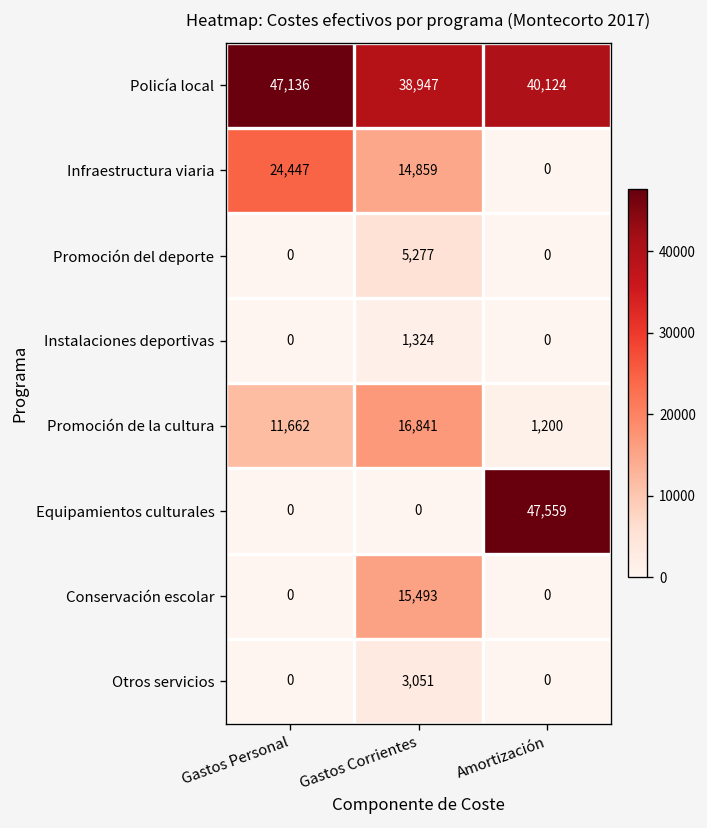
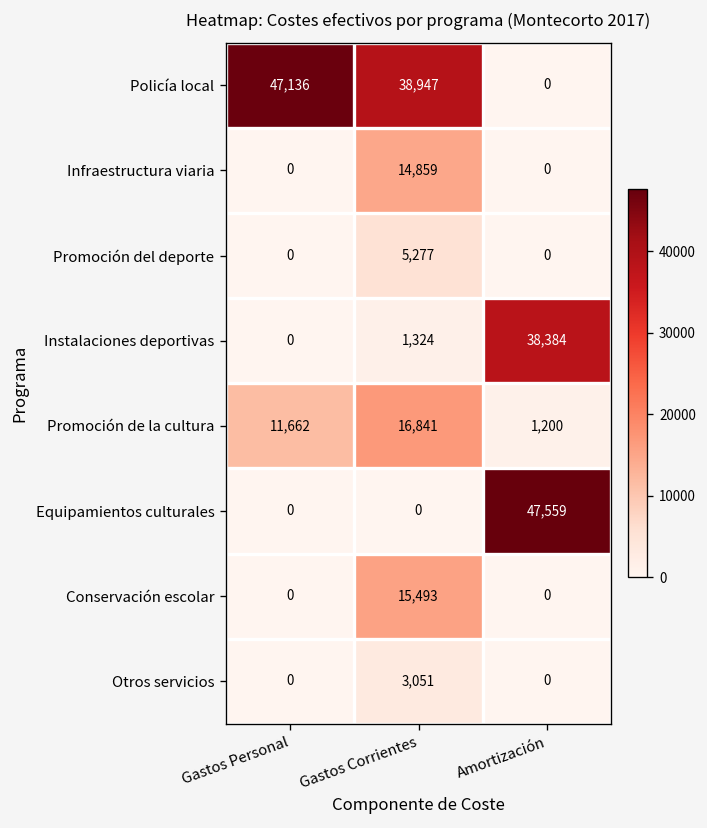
  {
    "Policía local": {
      "Gastos Personal": "47,136",
      "Gastos Corrientes": "38,947",
-     "Amortización": "40,124"
+     "Amortización": "0"
    },
    "Infraestructura viaria": {
-     "Gastos Personal": "24,447",
+     "Gastos Personal": "0",
      "Gastos Corrientes": "14,859",
      "Amortización": "0"
    },
    "Promoción del deporte": {
      "Gastos Personal": "0",
      "Gastos Corrientes": "5,277",
      "Amortización": "0"
    },
    "Instalaciones deportivas": {
      "Gastos Personal": "0",
      "Gastos Corrientes": "1,324",
-     "Amortización": "0"
+     "Amortización": "38,384"
    },
    "Promoción de la cultura": {
      "Gastos Personal": "11,662",
      "Gastos Corrientes": "16,841",
      "Amortización": "1,200"
    },
    "Equipamientos culturales": {
      "Gastos Personal": "0",
      "Gastos Corrientes": "0",
      "Amortización": "47,559"
    },
    "Conservación escolar": {
      "Gastos Personal": "0",
      "Gastos Corrientes": "15,493",
      "Amortización": "0"
    },
    "Otros servicios": {
      "Gastos Personal": "0",
      "Gastos Corrientes": "3,051",
      "Amortización": "0"
    }
  }
